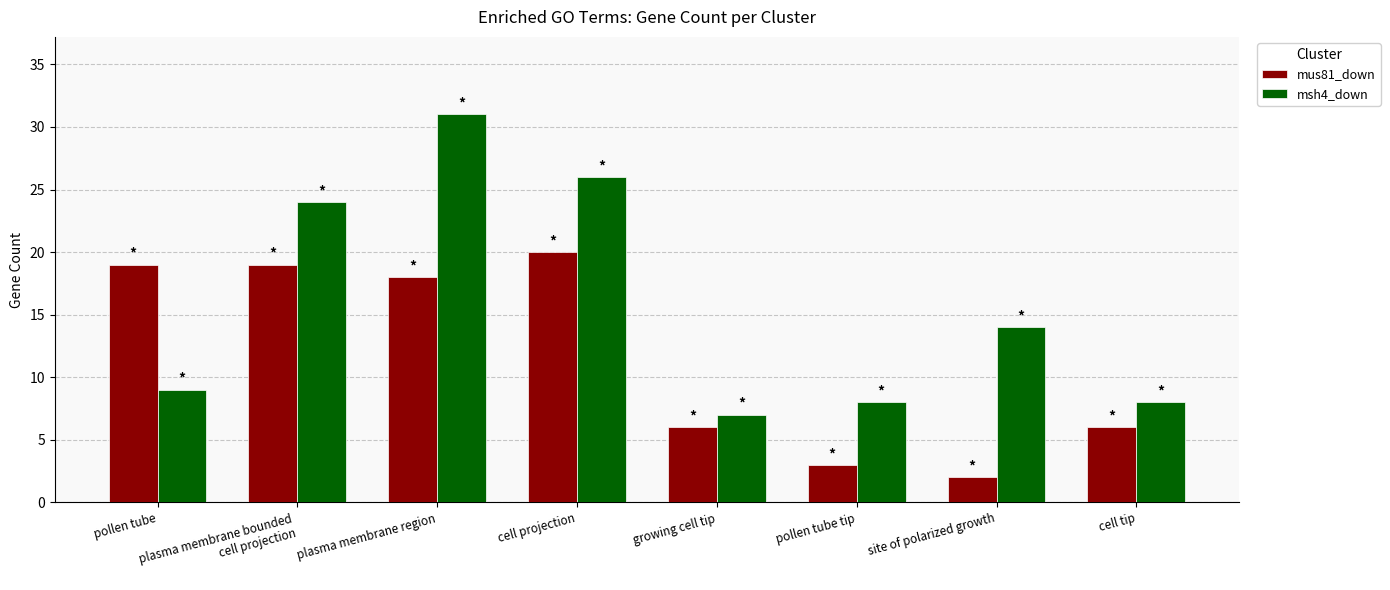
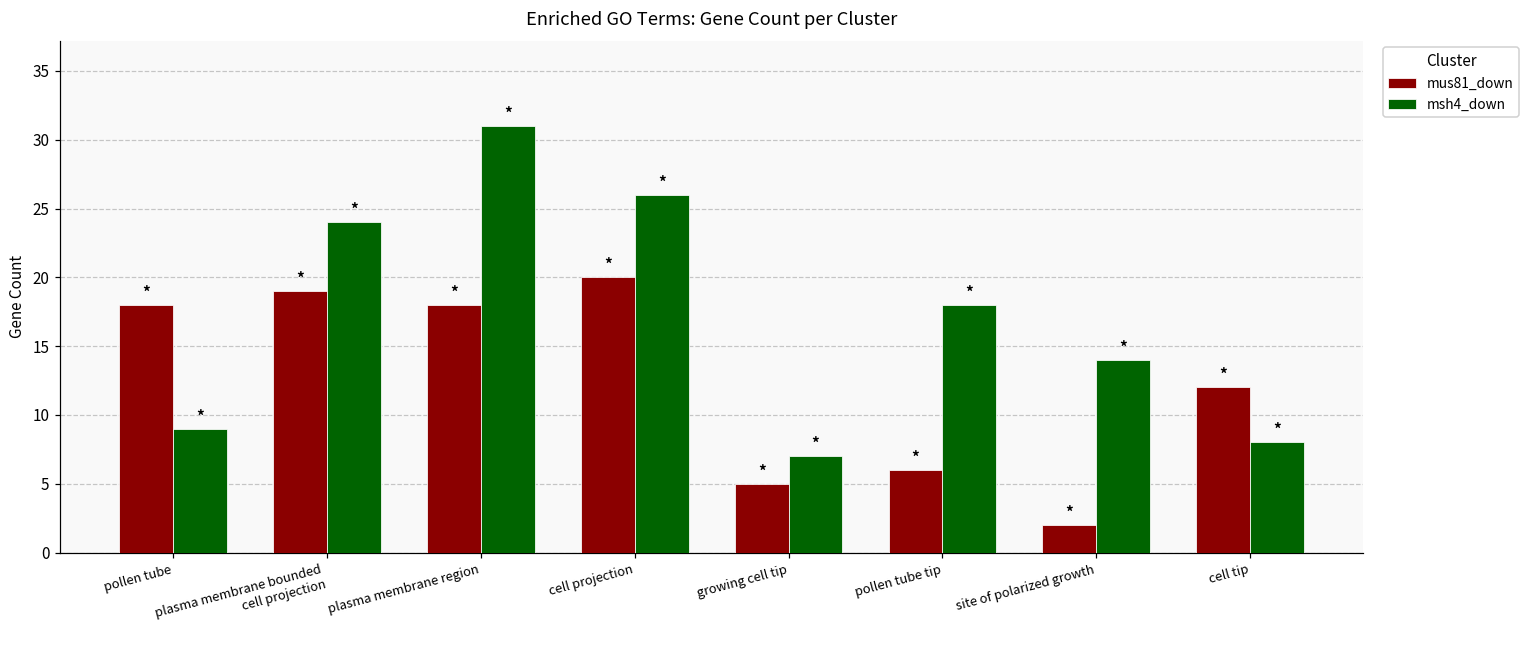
  {
    "mus81_down": {
-     "pollen tube": 19,
+     "pollen tube": 18,
      "plasma membrane bounded cell projection": 19,
      "plasma membrane region": 18,
      "cell projection": 20,
-     "growing cell tip": 6,
-     "pollen tube tip": 3,
+     "growing cell tip": 5,
+     "pollen tube tip": 6,
      "site of polarized growth": 2,
-     "cell tip": 6
+     "cell tip": 12
    },
    "msh4_down": {
      "pollen tube": 9,
      "plasma membrane bounded cell projection": 24,
      "plasma membrane region": 31,
      "cell projection": 26,
      "growing cell tip": 7,
-     "pollen tube tip": 8,
+     "pollen tube tip": 18,
      "site of polarized growth": 14,
      "cell tip": 8
    }
  }
